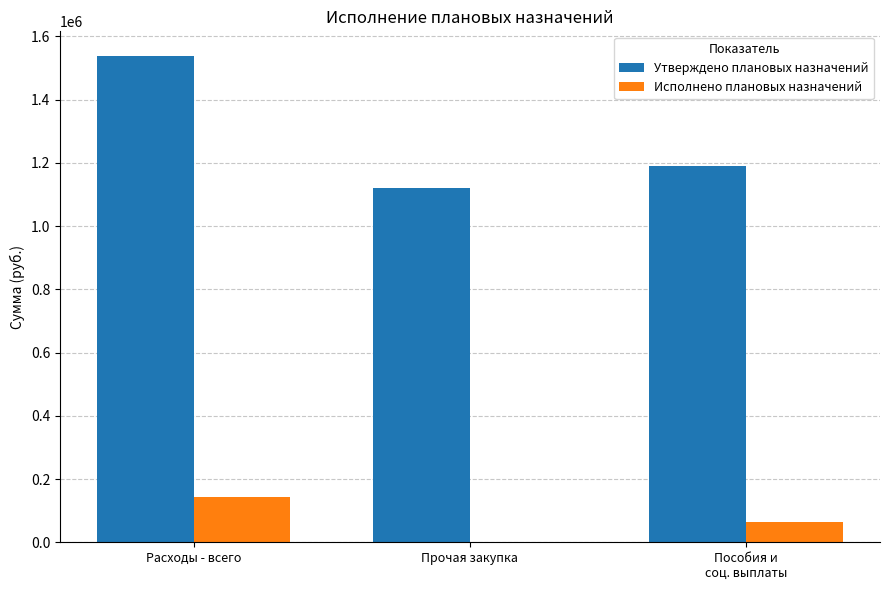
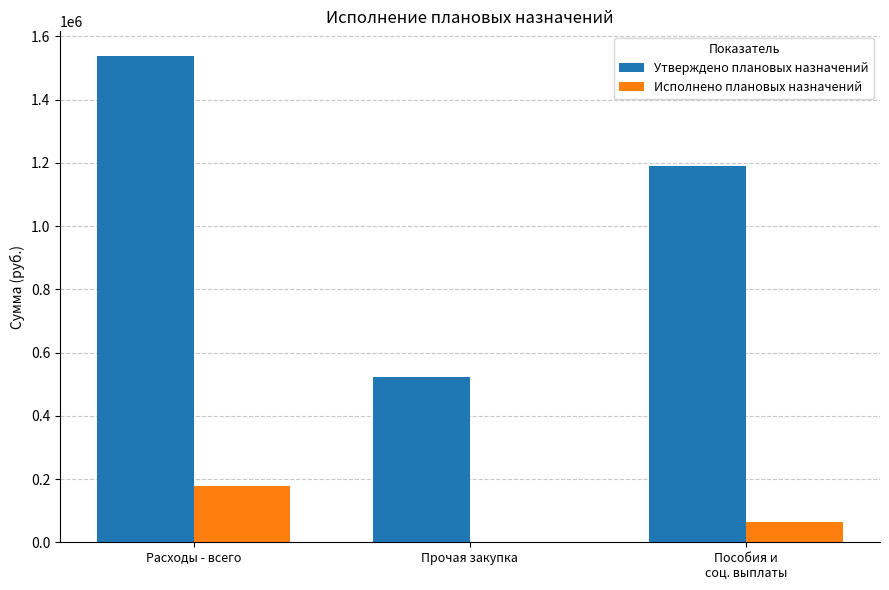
  {
    "Утверждено плановых назначений": {
      "Расходы - всего": 1540000,
-     "Прочая закупка": 1120000,
+     "Прочая закупка": 520000,
      "Пособия и соц. выплаты": 1190000
    },
    "Исполнено плановых назначений": {
-     "Расходы - всего": 140000,
+     "Расходы - всего": 180000,
      "Прочая закупка": 0,
      "Пособия и соц. выплаты": 60000
    }
  }
